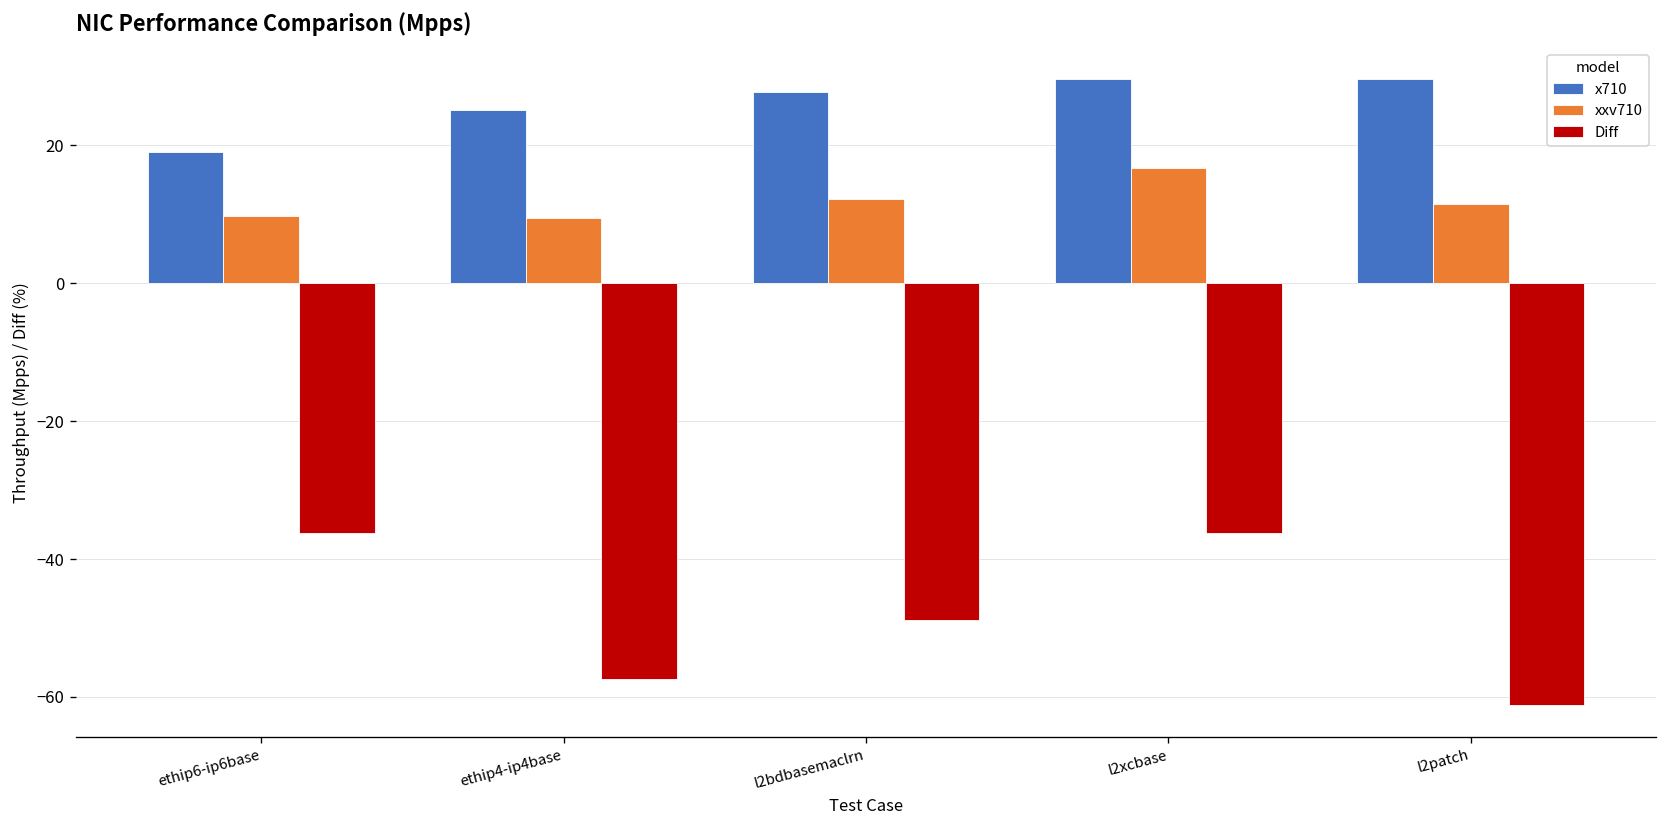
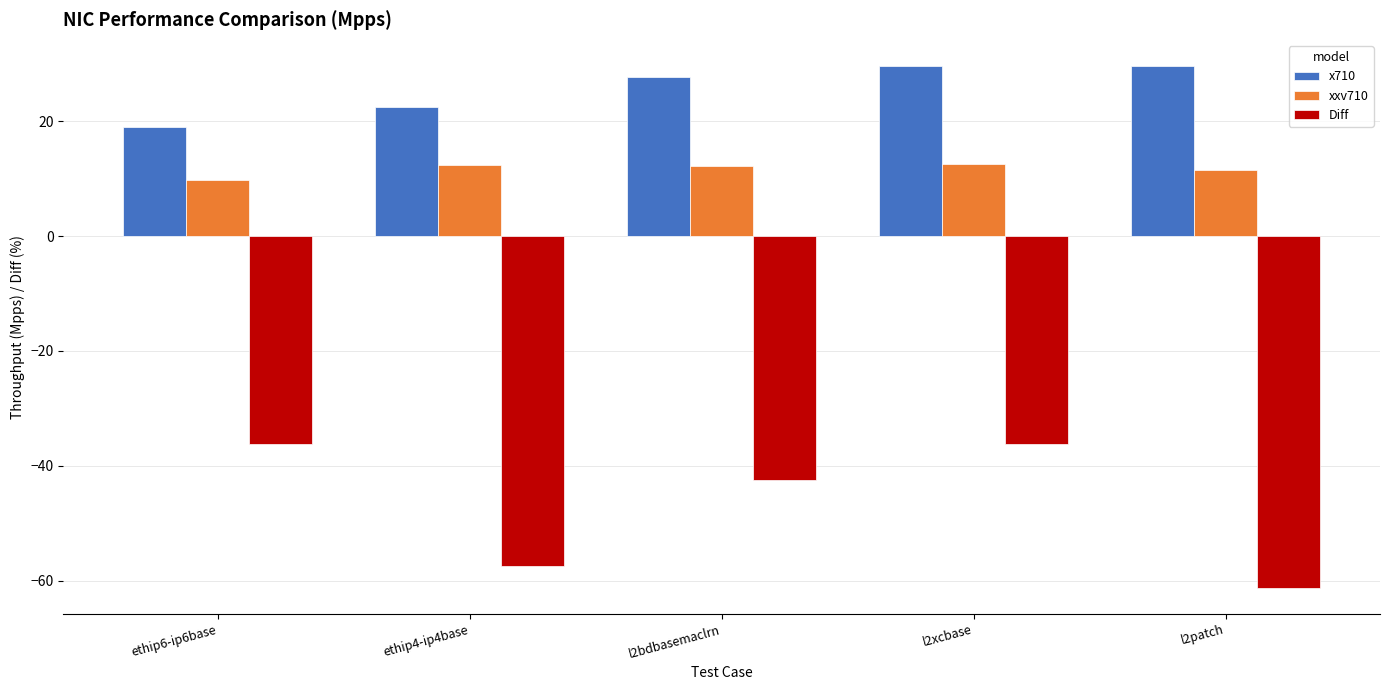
  {
    "x710": {
      "ethip6-ip6base": 19,
-     "ethip4-ip4base": 25,
+     "ethip4-ip4base": 22,
      "l2bdbasemaclrn": 28,
      "l2xcbase": 30,
      "l2patch": 30
    },
    "xxv710": {
      "ethip6-ip6base": 10,
-     "ethip4-ip4base": 10,
+     "ethip4-ip4base": 12,
      "l2bdbasemaclrn": 12,
-     "l2xcbase": 17,
+     "l2xcbase": 13,
      "l2patch": 11
    },
    "Diff": {
      "ethip6-ip6base": -36,
      "ethip4-ip4base": -57,
-     "l2bdbasemaclrn": -49,
+     "l2bdbasemaclrn": -42,
      "l2xcbase": -36,
      "l2patch": -61
    }
  }
